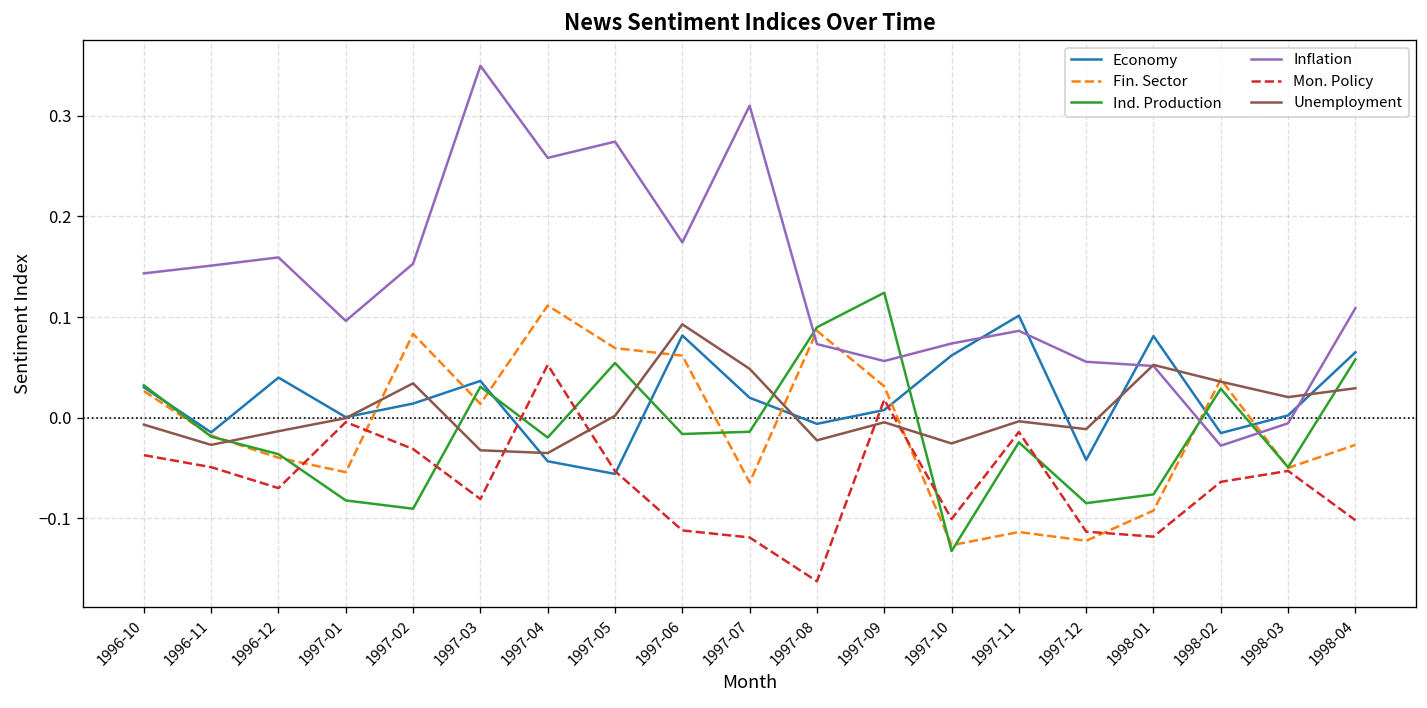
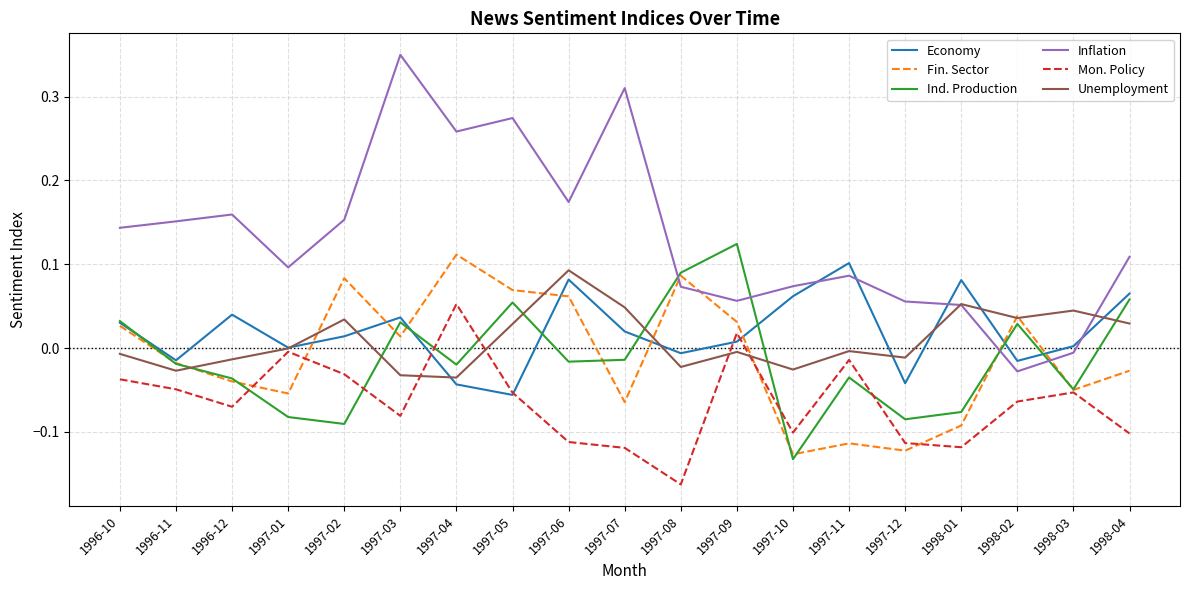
  {
    "Economy": {
      "1996-11": -0.01,
      "1996-12": 0.04,
      "1997-02": 0.01,
      "1997-03": 0.04,
      "1997-04": -0.04,
      "1997-06": 0.08,
      "1997-07": 0.02,
      "1997-08": -0.01,
      "1997-09": 0.01,
      "1997-10": 0.06,
      "1997-11": 0.10,
      "1997-12": -0.04,
      "1998-01": 0.08,
      "1998-02": -0.02,
      "1998-03": 0.00,
      "1998-04": 0.06
    },
    "Fin. Sector": {
      "1996-10": 0.03,
      "1996-12": -0.04,
      "1997-01": -0.05,
      "1997-02": 0.08,
      "1997-03": 0.01,
      "1997-04": 0.11,
      "1997-05": 0.07,
      "1997-06": 0.06,
      "1997-07": -0.06,
      "1997-08": 0.09,
      "1997-09": 0.03,
      "1997-10": -0.13,
      "1997-11": -0.11,
      "1997-12": -0.12,
      "1998-01": -0.09,
      "1998-04": -0.03
    },
    "Ind. Production": {
      "1996-12": -0.04,
      "1997-01": -0.08,
      "1997-02": -0.09,
      "1997-03": 0.03,
      "1997-04": -0.02,
      "1997-05": 0.05,
      "1997-06": -0.02,
      "1997-07": -0.01,
      "1997-08": 0.09,
      "1997-09": 0.12,
      "1997-10": -0.13,
-     "1997-11": -0.02,
+     "1997-11": -0.04,
      "1997-12": -0.09,
      "1998-01": -0.08,
      "1998-02": 0.03,
      "1998-04": 0.06
    },
    "Inflation": {
      "1996-10": 0.14,
      "1996-11": 0.15,
      "1996-12": 0.16,
      "1997-01": 0.10,
      "1997-02": 0.15,
      "1997-03": 0.35,
      "1997-04": 0.26,
      "1997-05": 0.27,
      "1997-06": 0.17,
      "1997-07": 0.31,
      "1997-08": 0.07,
      "1997-09": 0.06,
      "1997-10": 0.07,
      "1997-11": 0.09,
      "1997-12": 0.06,
      "1998-02": -0.03,
      "1998-03": -0.01,
      "1998-04": 0.11
    },
    "Mon. Policy": {
      "1996-10": -0.04,
      "1996-11": -0.05,
      "1996-12": -0.07,
      "1997-01": 0.00,
      "1997-02": -0.03,
      "1997-03": -0.08,
      "1997-04": 0.05,
      "1997-06": -0.11,
      "1997-07": -0.12,
      "1997-08": -0.16,
      "1997-09": 0.02,
      "1997-10": -0.10,
      "1997-11": -0.01,
      "1997-12": -0.11,
      "1998-01": -0.12,
      "1998-02": -0.06,
      "1998-04": -0.10
    },
    "Unemployment": {
      "1996-10": -0.01,
      "1996-11": -0.03,
      "1996-12": -0.01,
      "1997-02": 0.03,
      "1997-03": -0.03,
      "1997-04": -0.04,
-     "1997-05": 0.00,
+     "1997-05": 0.03,
      "1997-06": 0.09,
      "1997-07": 0.05,
      "1997-08": -0.02,
      "1997-09": 0.00,
      "1997-10": -0.03,
      "1997-11": 0.00,
      "1997-12": -0.01,
-     "1998-03": 0.02,
+     "1998-03": 0.04,
      "1998-04": 0.03
    }
  }
